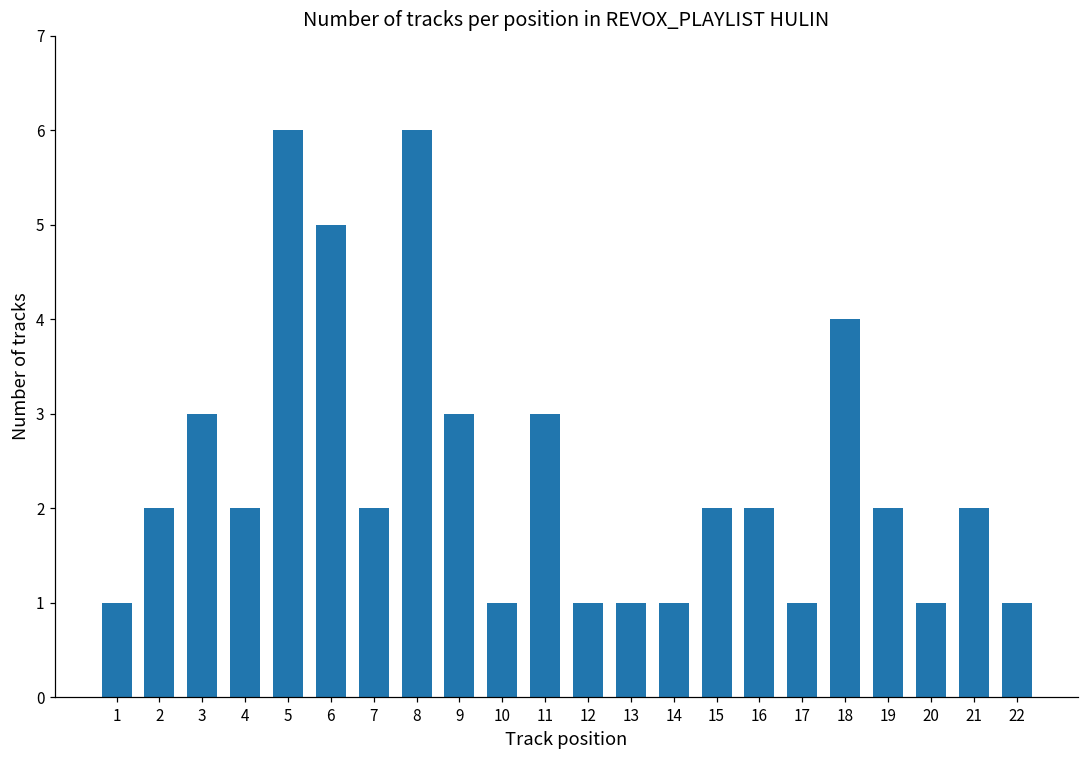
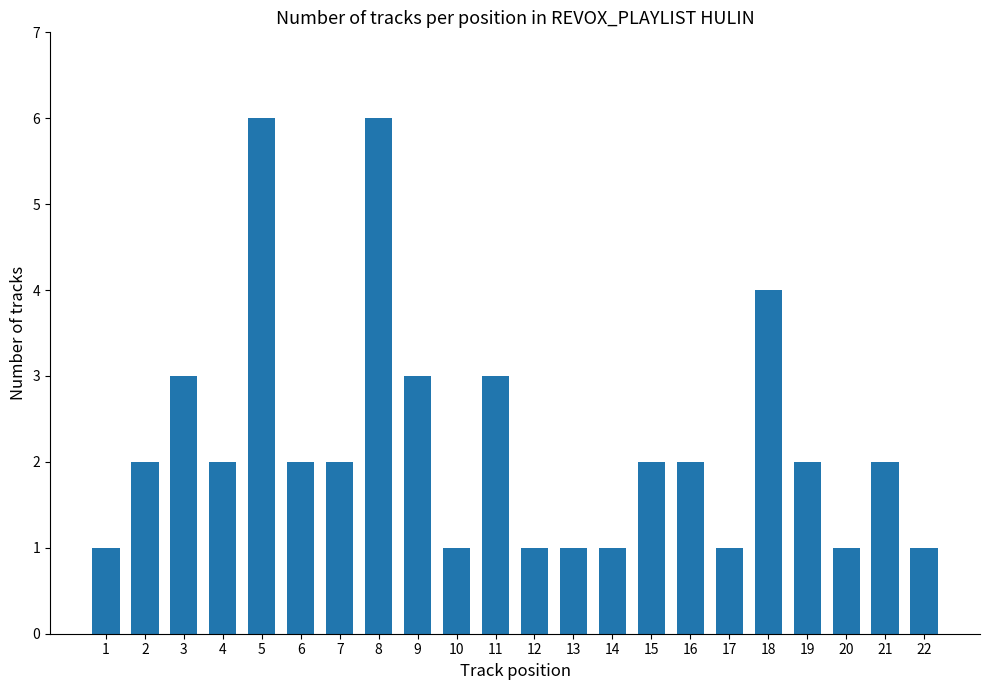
  {
    "1": 1,
    "2": 2,
    "3": 3,
    "4": 2,
    "5": 6,
-   "6": 5,
+   "6": 2,
    "7": 2,
    "8": 6,
    "9": 3,
    "10": 1,
    "11": 3,
    "12": 1,
    "13": 1,
    "14": 1,
    "15": 2,
    "16": 2,
    "17": 1,
    "18": 4,
    "19": 2,
    "20": 1,
    "21": 2,
    "22": 1
  }
